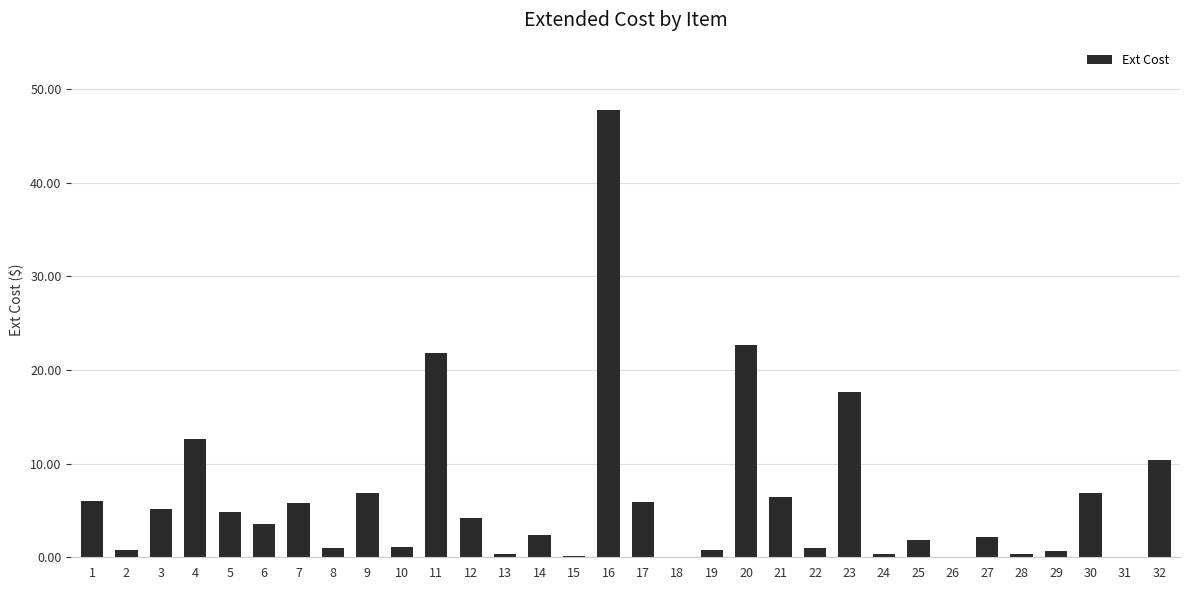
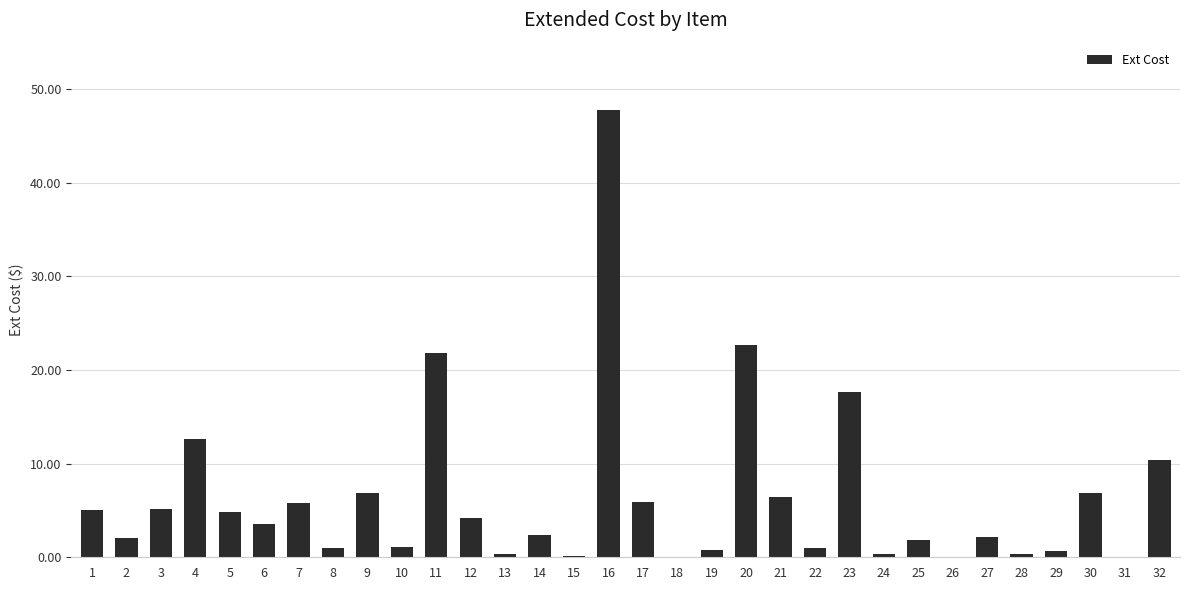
  {
-   "1": 6,
-   "2": 1,
+   "1": 5,
+   "2": 2,
    "3": 5,
    "4": 13,
    "5": 5,
    "6": 4,
    "7": 6,
    "8": 1,
    "9": 7,
    "10": 1,
    "11": 22,
    "12": 4,
    "13": 0,
    "14": 2,
    "16": 48,
    "17": 6,
    "19": 1,
    "20": 23,
    "21": 6,
    "22": 1,
    "23": 18,
    "24": 0,
    "25": 2,
    "27": 2,
    "28": 0,
    "29": 1,
    "30": 7,
    "31": 0,
    "32": 10
  }
